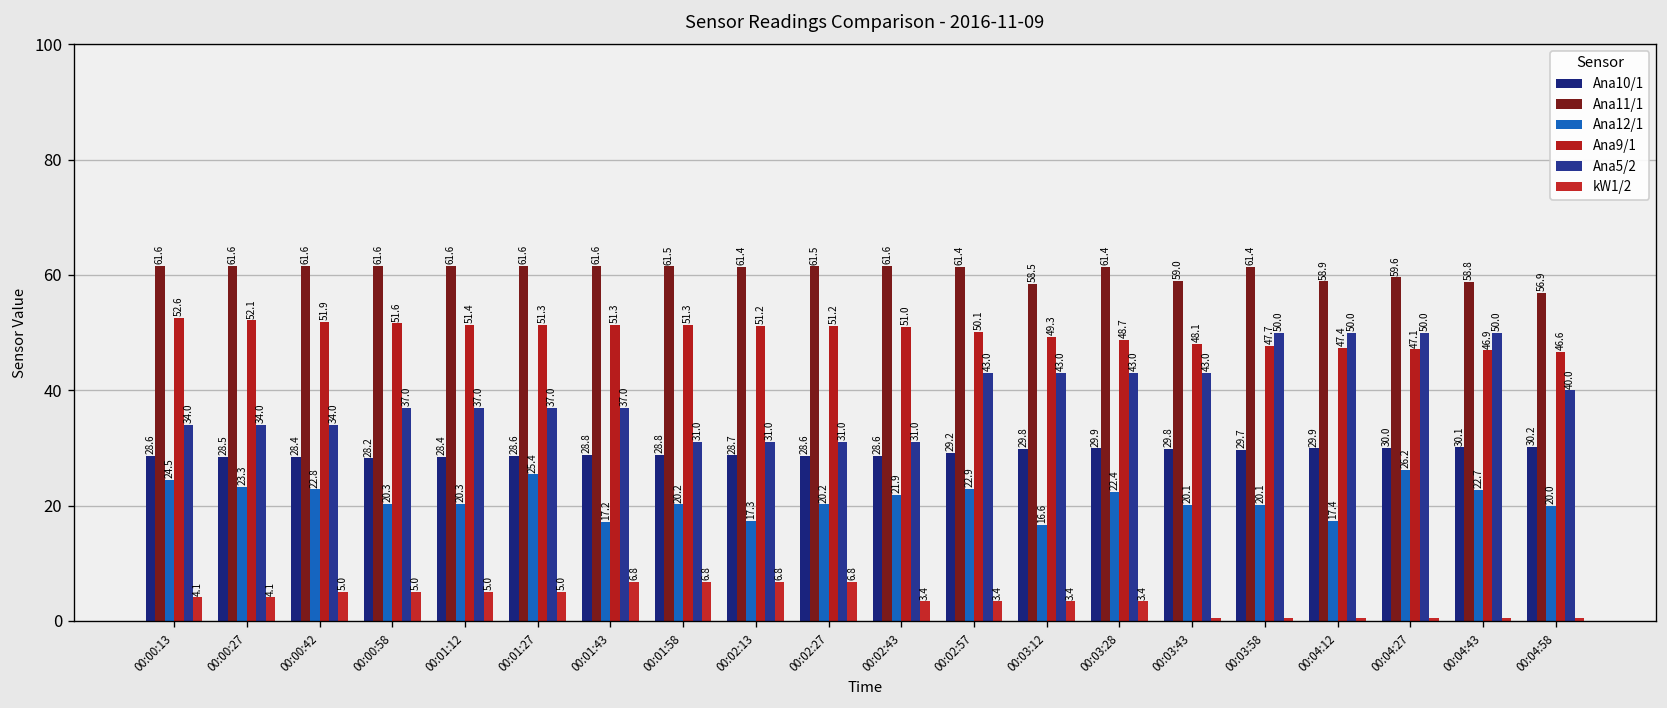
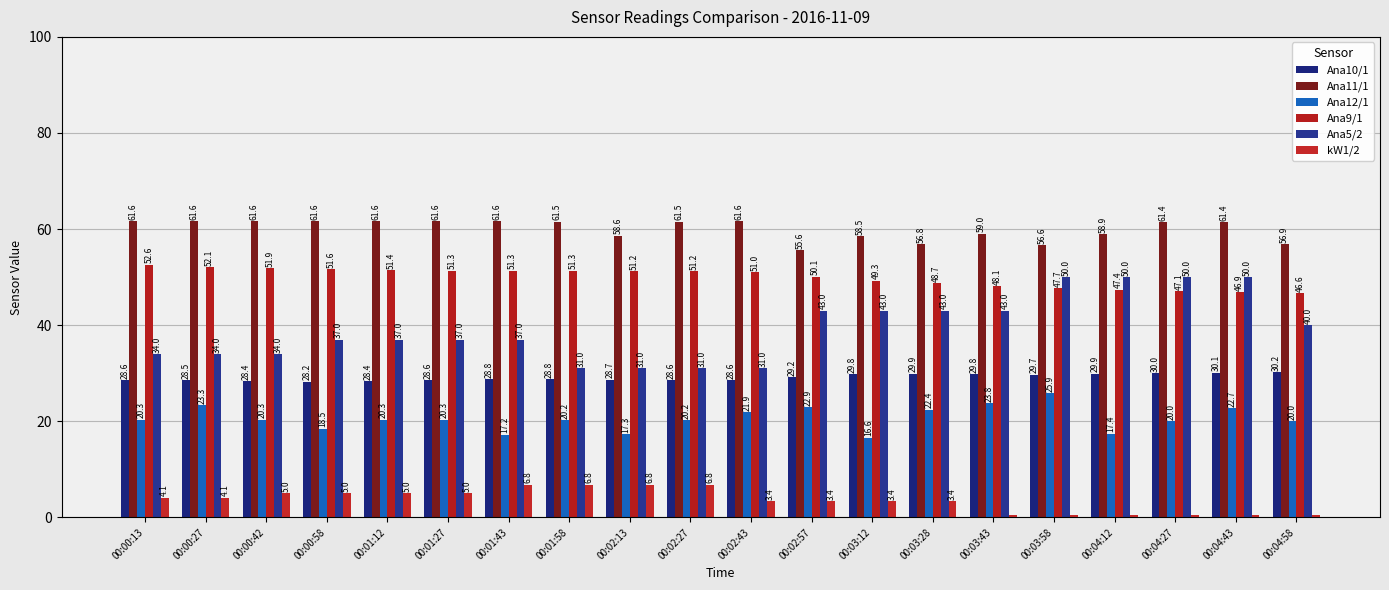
  {
    "Ana11/1": {
      "00:00:13": 61.6,
      "00:00:27": 61.6,
      "00:00:42": 61.6,
      "00:00:58": 61.6,
      "00:01:12": 61.6,
      "00:01:27": 61.6,
      "00:01:43": 61.6,
      "00:01:58": 61.5,
-     "00:02:13": 61.4,
+     "00:02:13": 58.6,
      "00:02:27": 61.5,
      "00:02:43": 61.6,
-     "00:02:57": 61.4,
+     "00:02:57": 55.6,
      "00:03:12": 58.5,
-     "00:03:28": 61.4,
+     "00:03:28": 56.8,
      "00:03:43": 59.0,
-     "00:03:58": 61.4,
+     "00:03:58": 56.6,
      "00:04:12": 58.9,
-     "00:04:27": 59.6,
-     "00:04:43": 58.8,
+     "00:04:27": 61.4,
+     "00:04:43": 61.4,
      "00:04:58": 56.9
    },
    "Ana12/1": {
-     "00:00:13": 24.5,
+     "00:00:13": 20.3,
      "00:00:27": 23.3,
-     "00:00:42": 22.8,
-     "00:00:58": 20.3,
+     "00:00:42": 20.3,
+     "00:00:58": 18.5,
      "00:01:12": 20.3,
-     "00:01:27": 25.4,
+     "00:01:27": 20.3,
      "00:01:43": 17.2,
      "00:01:58": 20.2,
      "00:02:13": 17.3,
      "00:02:27": 20.2,
      "00:02:43": 21.9,
      "00:02:57": 22.9,
      "00:03:12": 16.6,
      "00:03:28": 22.4,
-     "00:03:43": 20.1,
-     "00:03:58": 20.1,
+     "00:03:43": 23.8,
+     "00:03:58": 25.9,
      "00:04:12": 17.4,
-     "00:04:27": 26.2,
+     "00:04:27": 20.0,
      "00:04:43": 22.7,
      "00:04:58": 20.0
    }
  }
